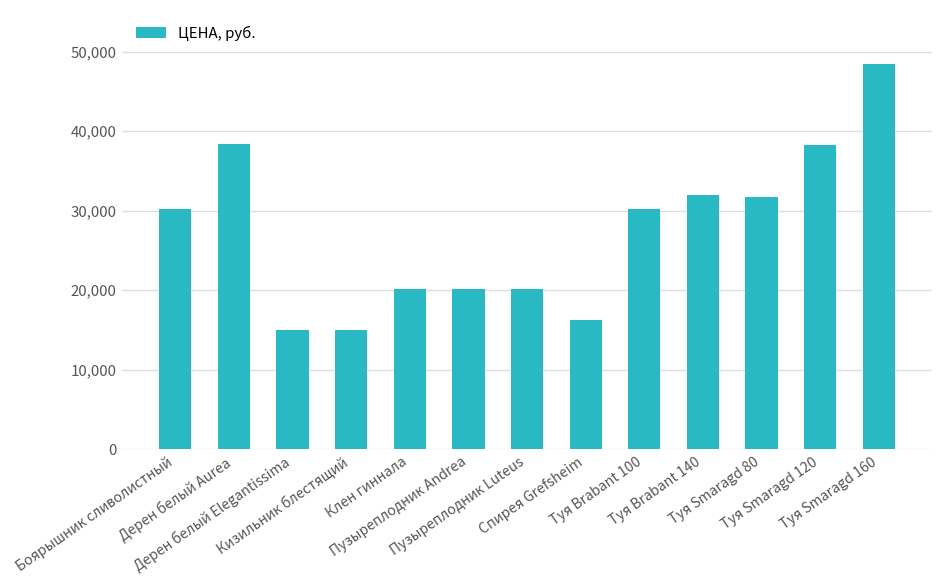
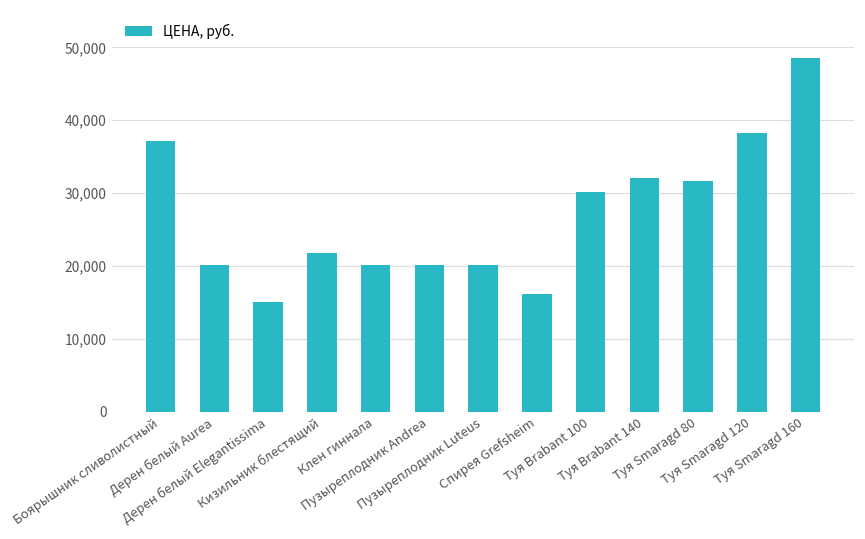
  {
-   "Боярышник сливолистный": "30,000",
-   "Дерен белый Aurea": "38,000",
+   "Боярышник сливолистный": "37,000",
+   "Дерен белый Aurea": "20,000",
    "Дерен белый Elegantissima": "15,000",
-   "Кизильник блестящий": "15,000",
+   "Кизильник блестящий": "22,000",
    "Клен гиннала": "20,000",
    "Пузыреплодник Andrea": "20,000",
    "Пузыреплодник Luteus": "20,000",
    "Спирея Grefsheim": "16,000",
    "Туя Brabant 100": "30,000",
    "Туя Brabant 140": "32,000",
    "Туя Smaragd 80": "32,000",
    "Туя Smaragd 120": "38,000",
    "Туя Smaragd 160": "49,000"
  }
